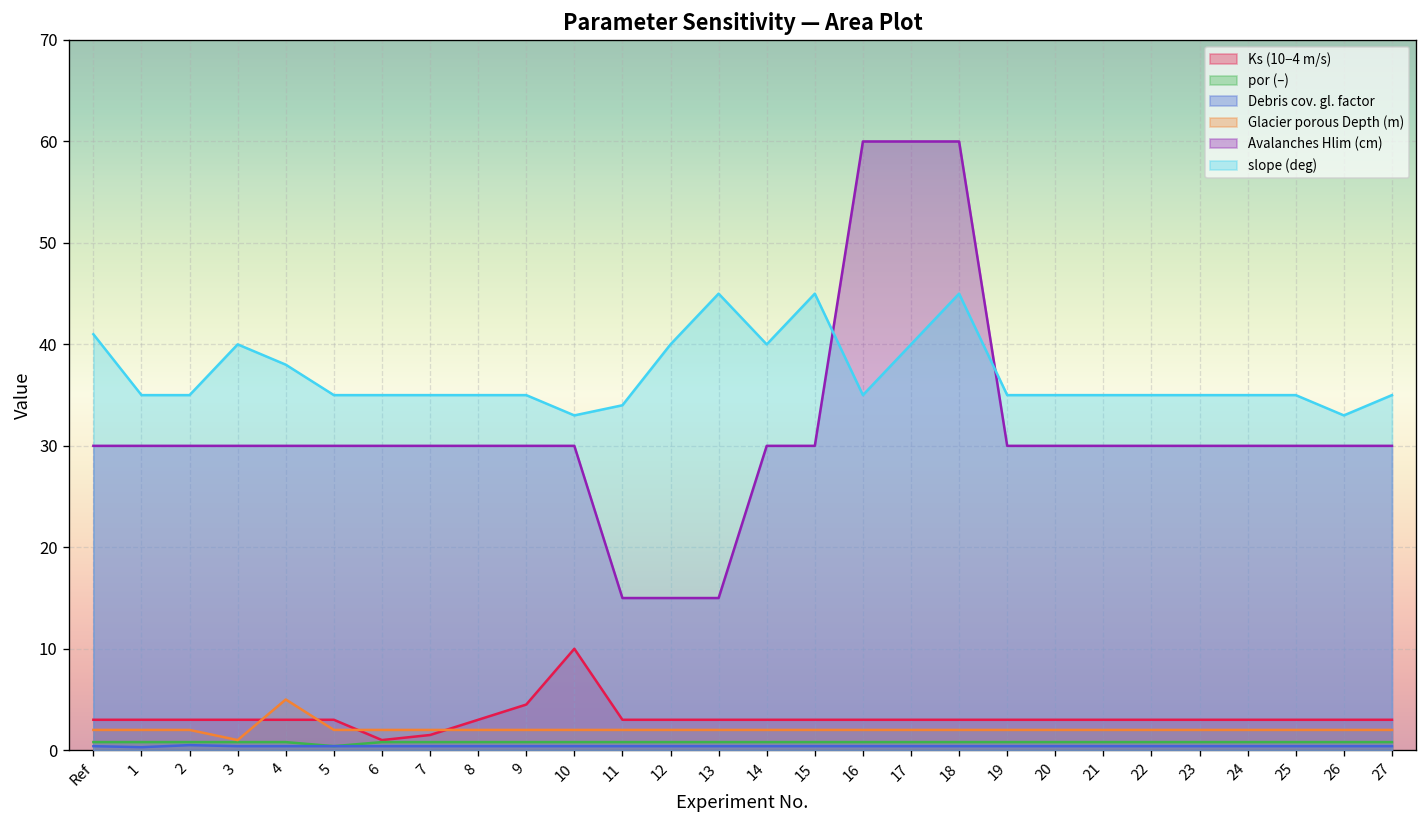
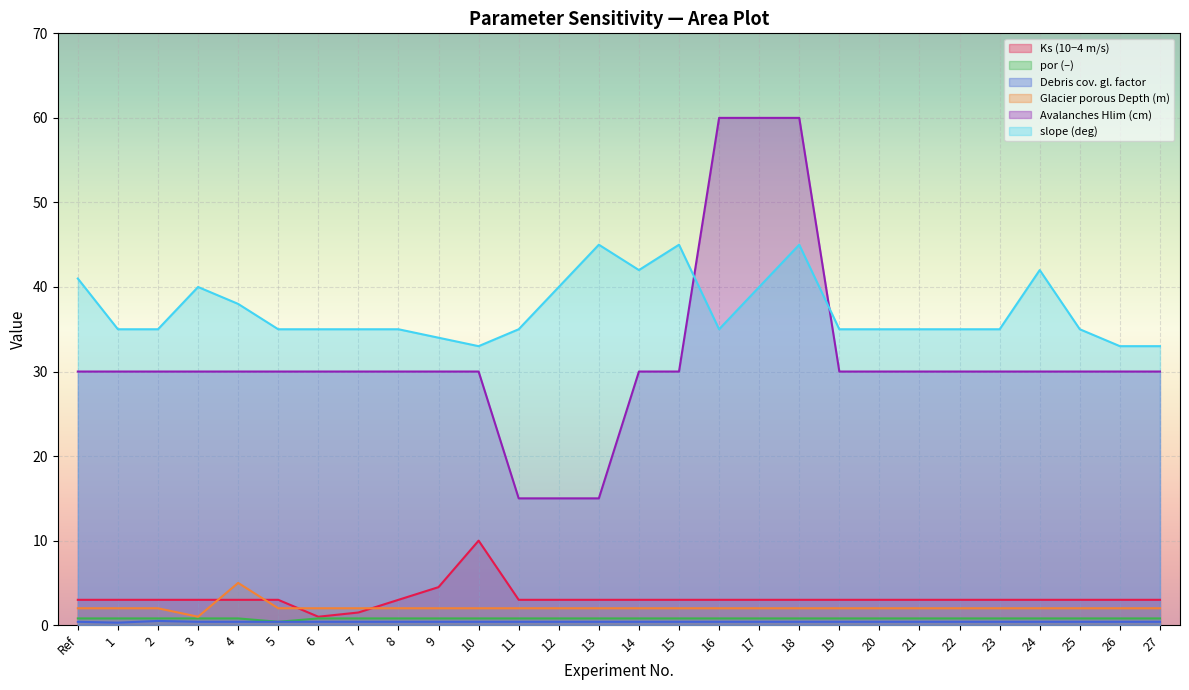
  {
    "por (–)": {
      "Ref": 1,
      "1": 1,
      "2": 1,
      "4": 1,
      "7": 1,
      "8": 1,
      "9": 1,
      "10": 1,
      "11": 1,
      "12": 1,
      "13": 1,
      "14": 1,
      "15": 1,
      "16": 1,
      "17": 1,
      "18": 1,
      "19": 1,
      "20": 1,
      "21": 1,
      "22": 1,
      "23": 1,
      "24": 1,
      "25": 1,
      "26": 1,
      "27": 1
    },
    "slope (deg)": {
      "Ref": 41,
      "1": 35,
      "2": 35,
      "3": 40,
      "4": 38,
      "5": 35,
      "6": 35,
      "7": 35,
      "8": 35,
-     "9": 35,
+     "9": 34,
      "10": 33,
-     "11": 34,
+     "11": 35,
      "12": 40,
      "13": 45,
-     "14": 40,
+     "14": 42,
      "15": 45,
      "16": 35,
      "17": 40,
      "18": 45,
      "19": 35,
      "20": 35,
      "21": 35,
      "22": 35,
      "23": 35,
-     "24": 35,
+     "24": 42,
      "25": 35,
      "26": 33,
-     "27": 35
+     "27": 33
    }
  }
